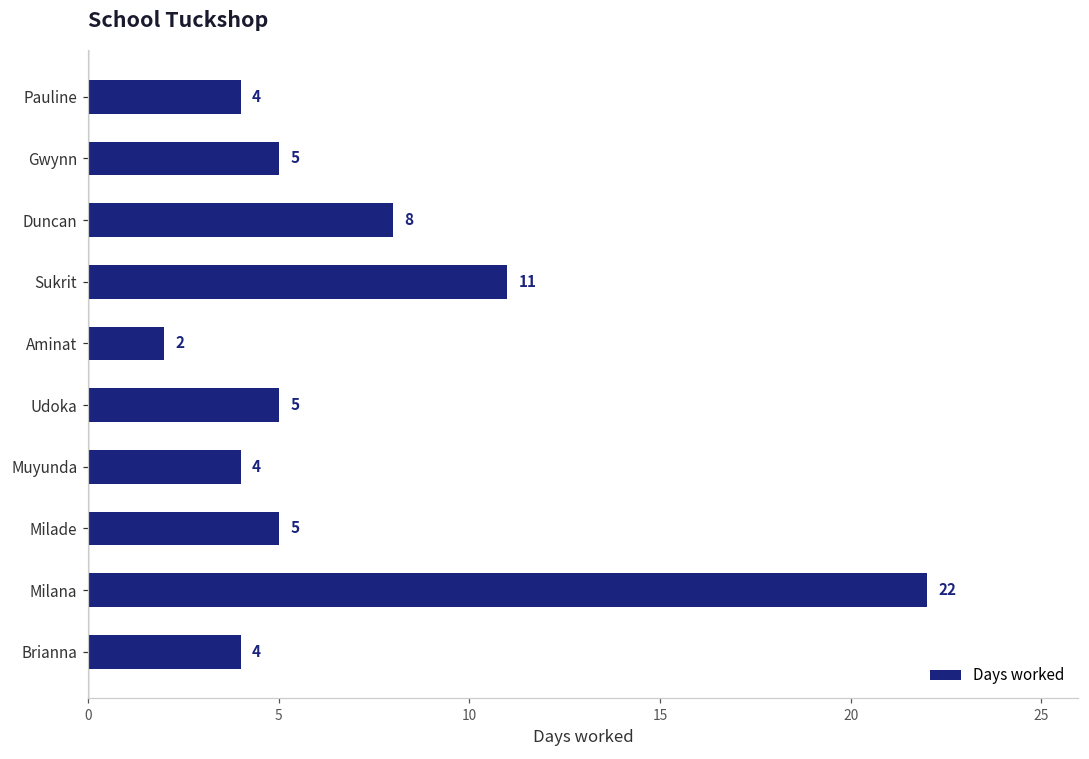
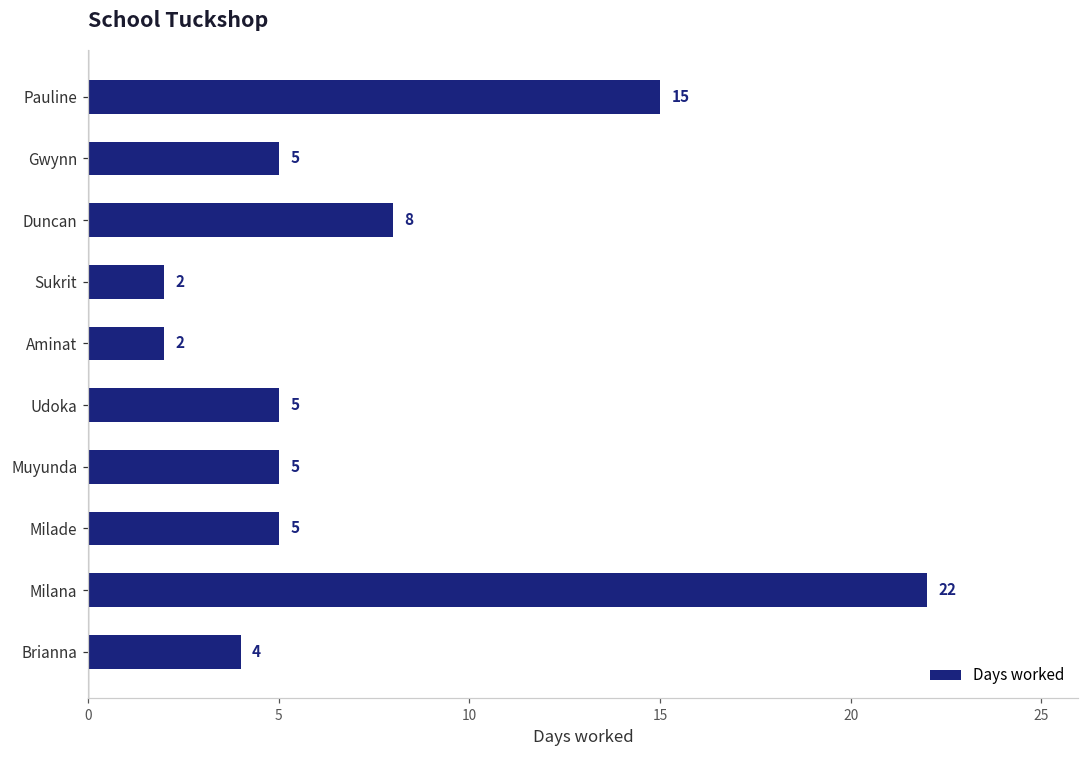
  {
-   "Pauline": 4,
+   "Pauline": 15,
    "Gwynn": 5,
    "Duncan": 8,
-   "Sukrit": 11,
+   "Sukrit": 2,
    "Aminat": 2,
    "Udoka": 5,
-   "Muyunda": 4,
+   "Muyunda": 5,
    "Milade": 5,
    "Milana": 22,
    "Brianna": 4
  }
